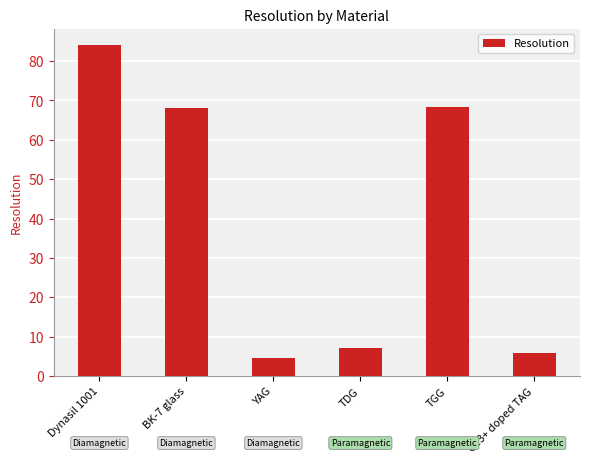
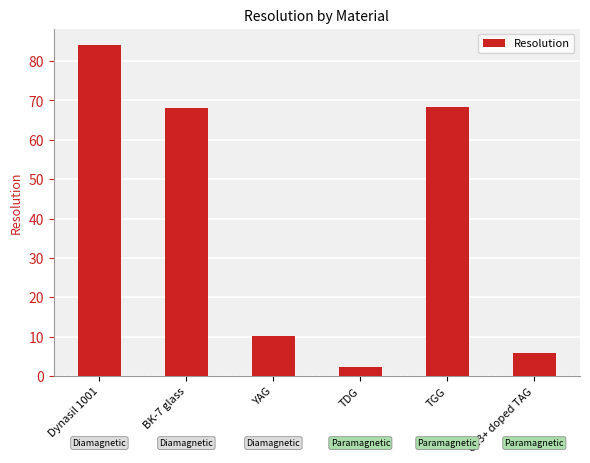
  {
    "Dynasil 1001": 84,
    "BK-7 glass": 68,
-   "YAG": 5,
-   "TDG": 7,
+   "YAG": 10,
+   "TDG": 2,
    "TGG": 68,
    "Ce3+ doped TAG": 6
  }
